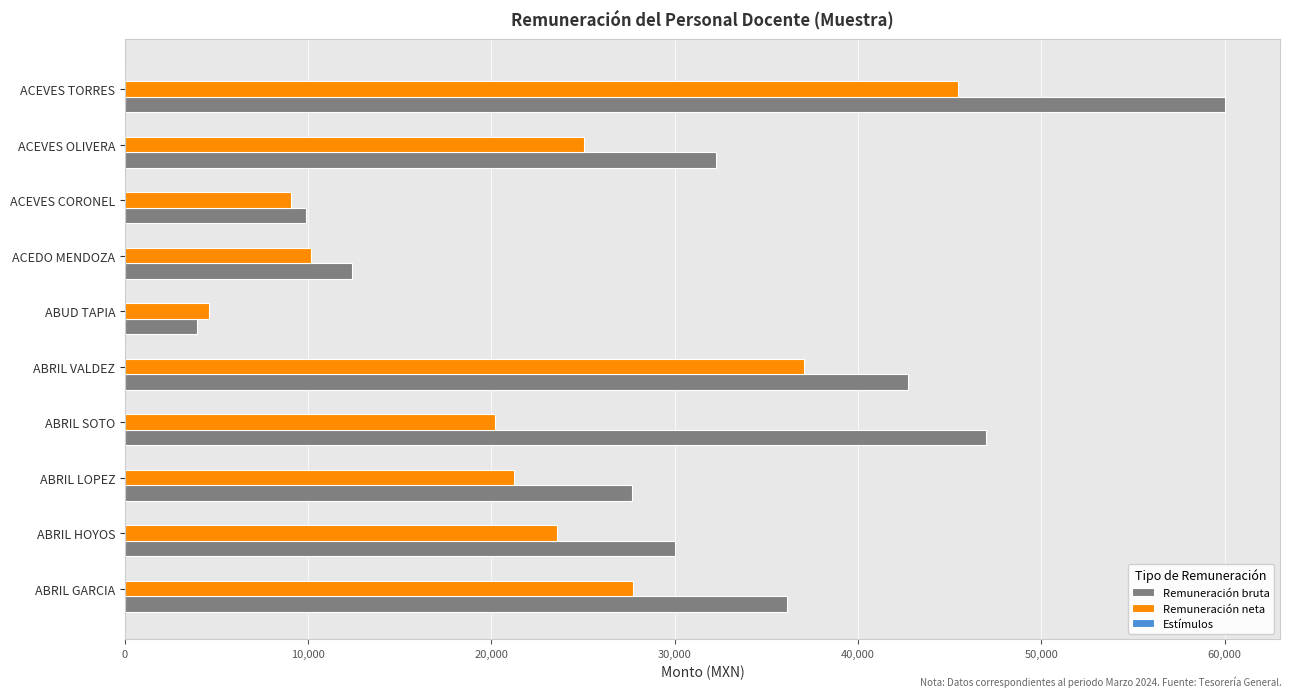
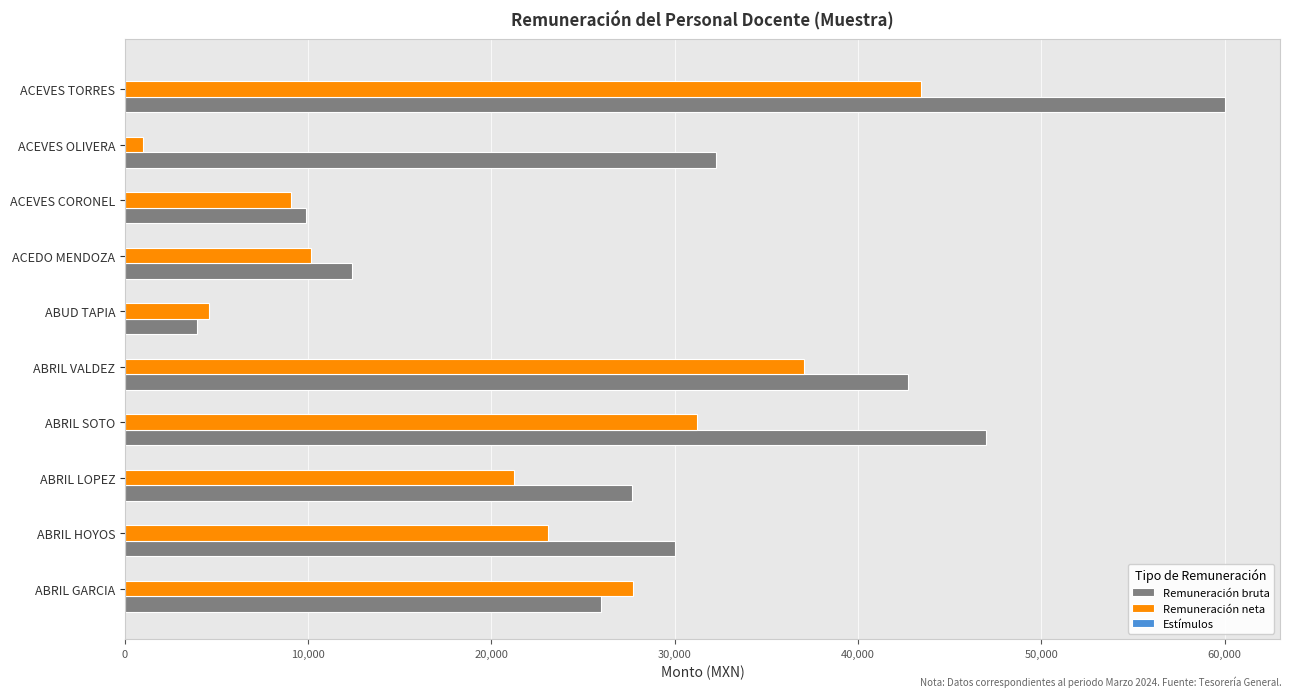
  {
    "Remuneración bruta": {
      "ACEVES TORRES": "60,000",
      "ACEVES OLIVERA": "32,300",
      "ACEVES CORONEL": "9,900",
      "ACEDO MENDOZA": "12,400",
      "ABUD TAPIA": "3,900",
      "ABRIL VALDEZ": "42,700",
      "ABRIL SOTO": "47,000",
      "ABRIL LOPEZ": "27,700",
      "ABRIL HOYOS": "30,000",
-     "ABRIL GARCIA": "36,100"
+     "ABRIL GARCIA": "26,000"
    },
    "Remuneración neta": {
-     "ACEVES TORRES": "45,400",
-     "ACEVES OLIVERA": "25,000",
+     "ACEVES TORRES": "43,500",
+     "ACEVES OLIVERA": "1,000",
      "ACEVES CORONEL": "9,100",
      "ACEDO MENDOZA": "10,100",
      "ABUD TAPIA": "4,600",
      "ABRIL VALDEZ": "37,100",
-     "ABRIL SOTO": "20,200",
+     "ABRIL SOTO": "31,200",
      "ABRIL LOPEZ": "21,300",
-     "ABRIL HOYOS": "23,600",
+     "ABRIL HOYOS": "23,100",
      "ABRIL GARCIA": "27,700"
    },
    "Estímulos": {
      "ACEVES TORRES": "0",
      "ACEVES OLIVERA": "0",
      "ACEVES CORONEL": "0",
      "ACEDO MENDOZA": "0",
      "ABUD TAPIA": "0",
      "ABRIL VALDEZ": "0",
      "ABRIL SOTO": "0",
      "ABRIL LOPEZ": "0",
      "ABRIL HOYOS": "0",
      "ABRIL GARCIA": "0"
    }
  }
